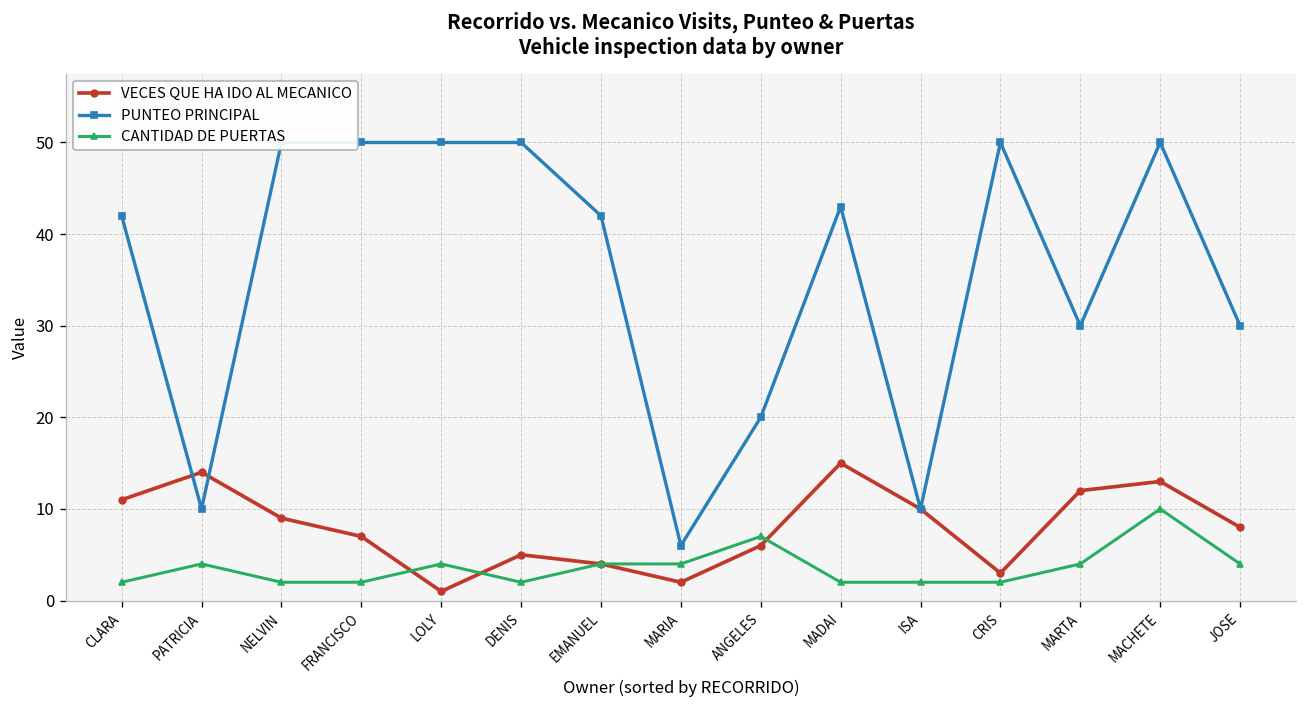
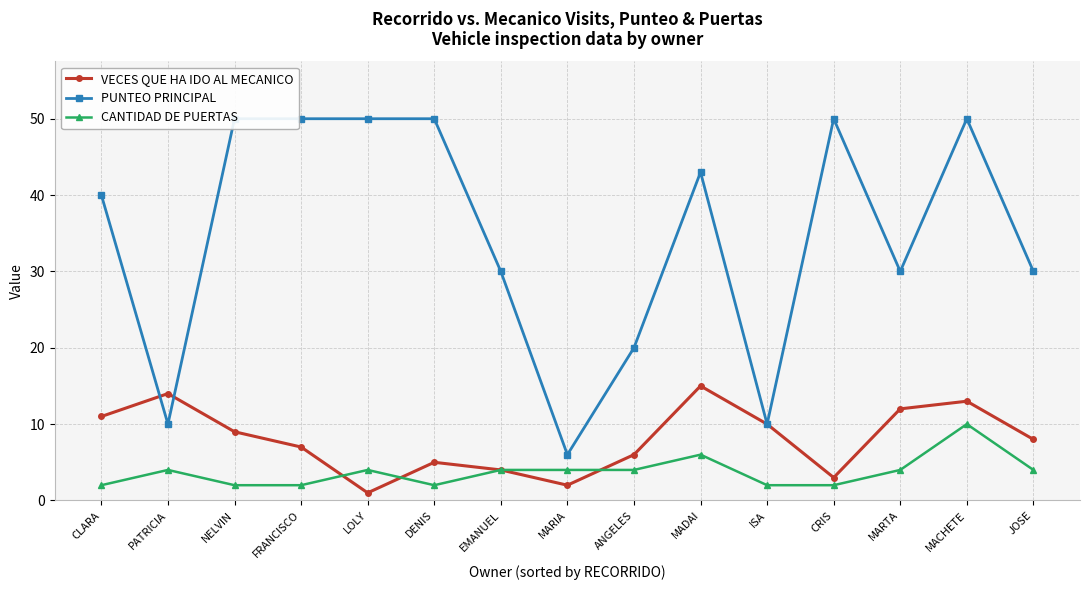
  {
    "VECES QUE HA IDO AL MECANICO": {
      "CLARA": 11,
      "PATRICIA": 14,
      "NELVIN": 9,
      "FRANCISCO": 7,
      "LOLY": 1,
      "DENIS": 5,
      "MARIA": 2,
      "ANGELES": 6,
      "MADAI": 15,
      "CRIS": 3,
      "MARTA": 12,
      "MACHETE": 13,
      "JOSE": 8
    },
    "PUNTEO PRINCIPAL": {
-     "CLARA": 42,
+     "CLARA": 40,
      "PATRICIA": 10,
      "FRANCISCO": 50,
      "LOLY": 50,
      "DENIS": 50,
-     "EMANUEL": 42,
+     "EMANUEL": 30,
      "MARIA": 6,
      "ANGELES": 20,
      "MADAI": 43,
      "CRIS": 50,
      "MARTA": 30,
      "MACHETE": 50,
      "JOSE": 30
    },
    "CANTIDAD DE PUERTAS": {
      "CLARA": 2,
      "PATRICIA": 4,
      "NELVIN": 2,
      "FRANCISCO": 2,
      "LOLY": 4,
      "DENIS": 2,
      "MARIA": 4,
-     "ANGELES": 7,
-     "MADAI": 2,
+     "ANGELES": 4,
+     "MADAI": 6,
      "ISA": 2,
      "CRIS": 2,
      "MARTA": 4,
      "MACHETE": 10,
      "JOSE": 4
    }
  }
